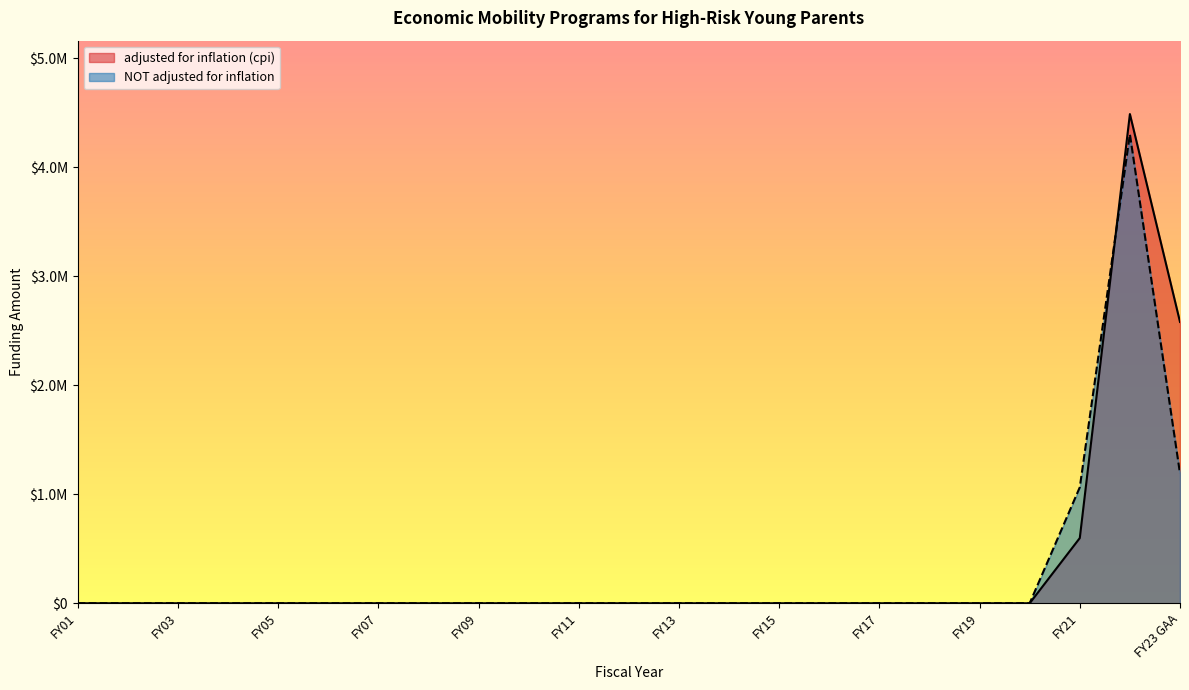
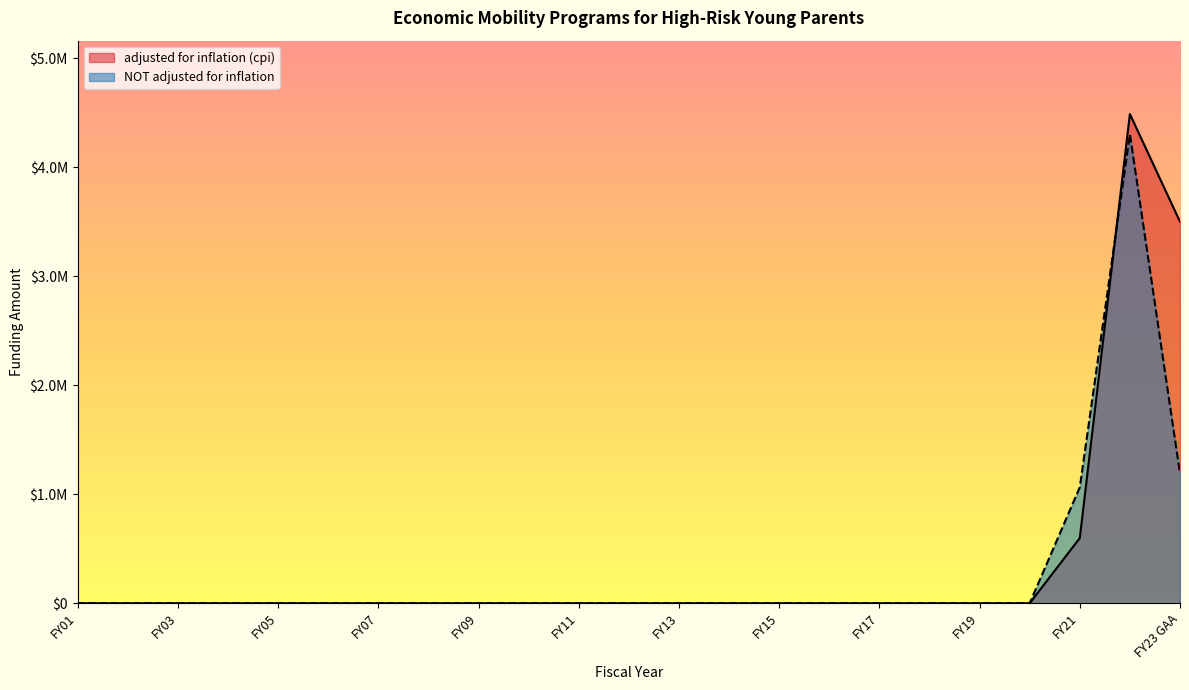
  {
    "adjusted for inflation (cpi)": {
      "FY21": "$600000",
-     "FY23 GAA": "$2580000"
+     "FY23 GAA": "$3500000"
    },
    "NOT adjusted for inflation": {
      "FY21": "$1060000",
      "FY23 GAA": "$1190000"
    }
  }
